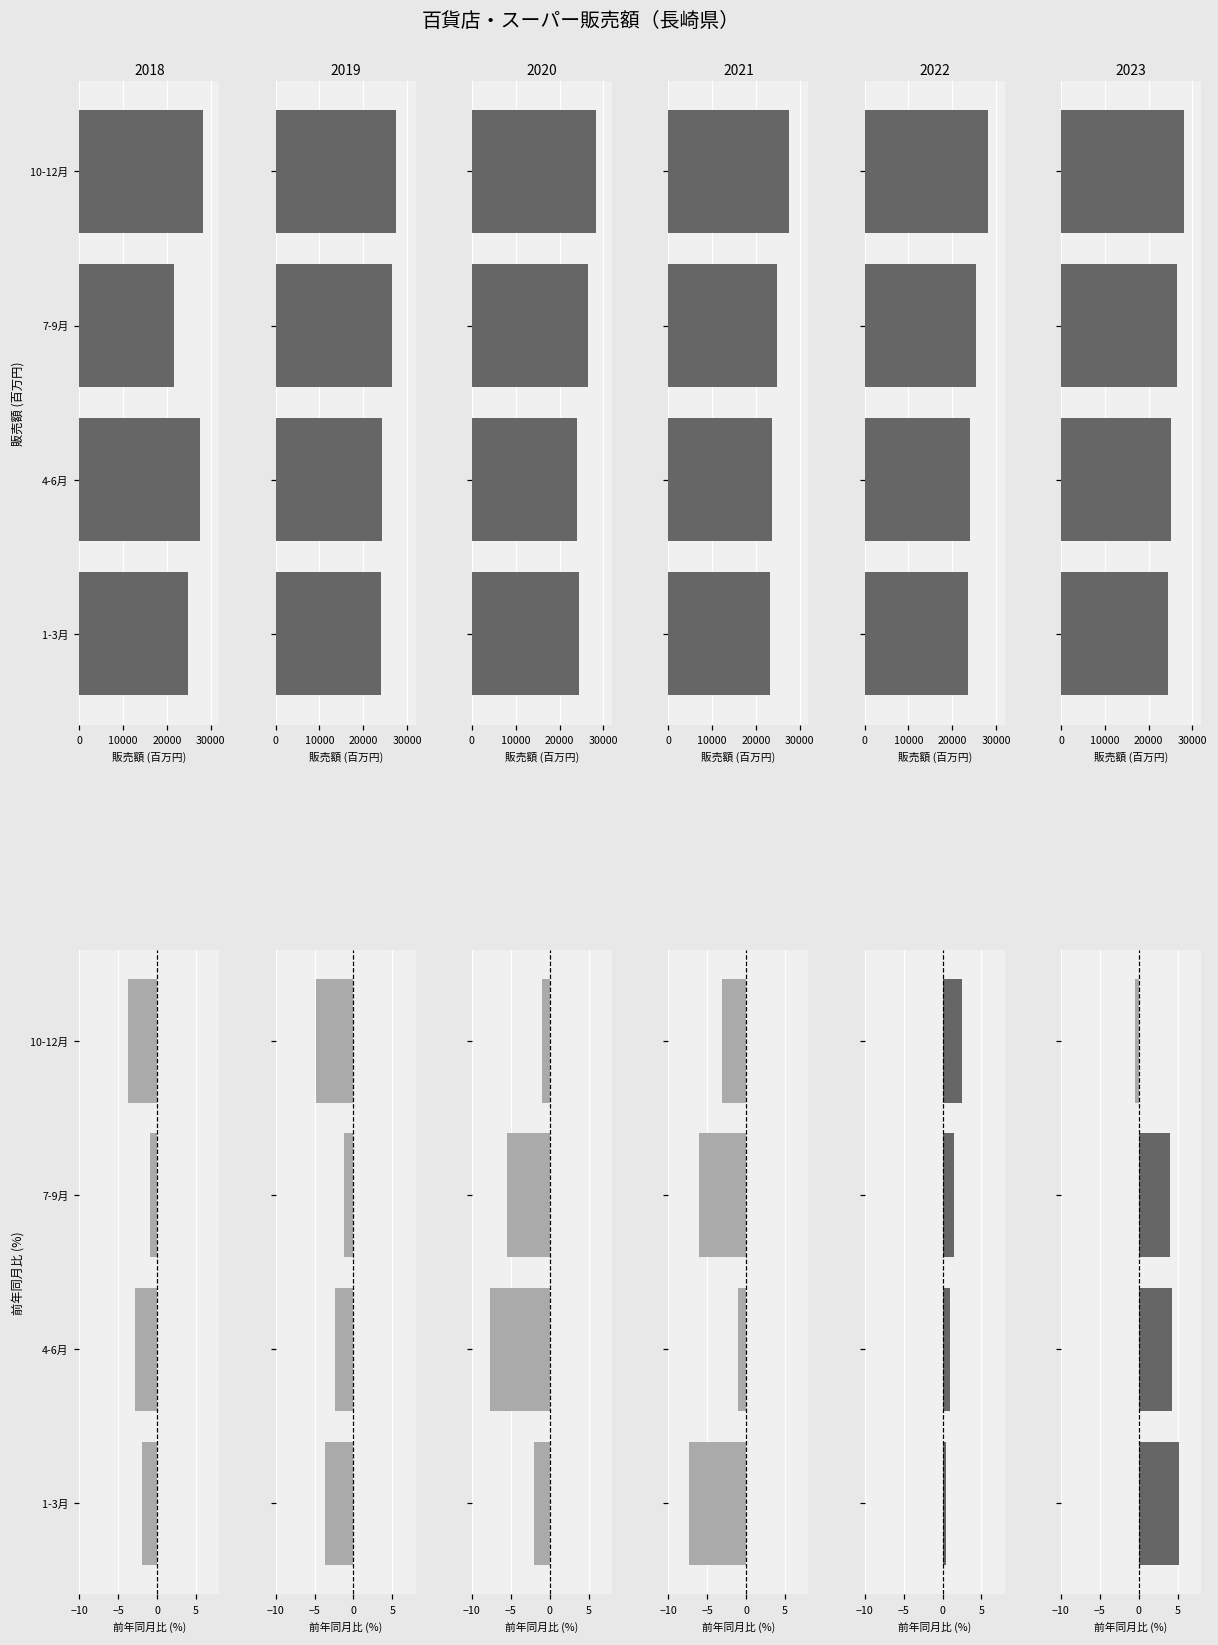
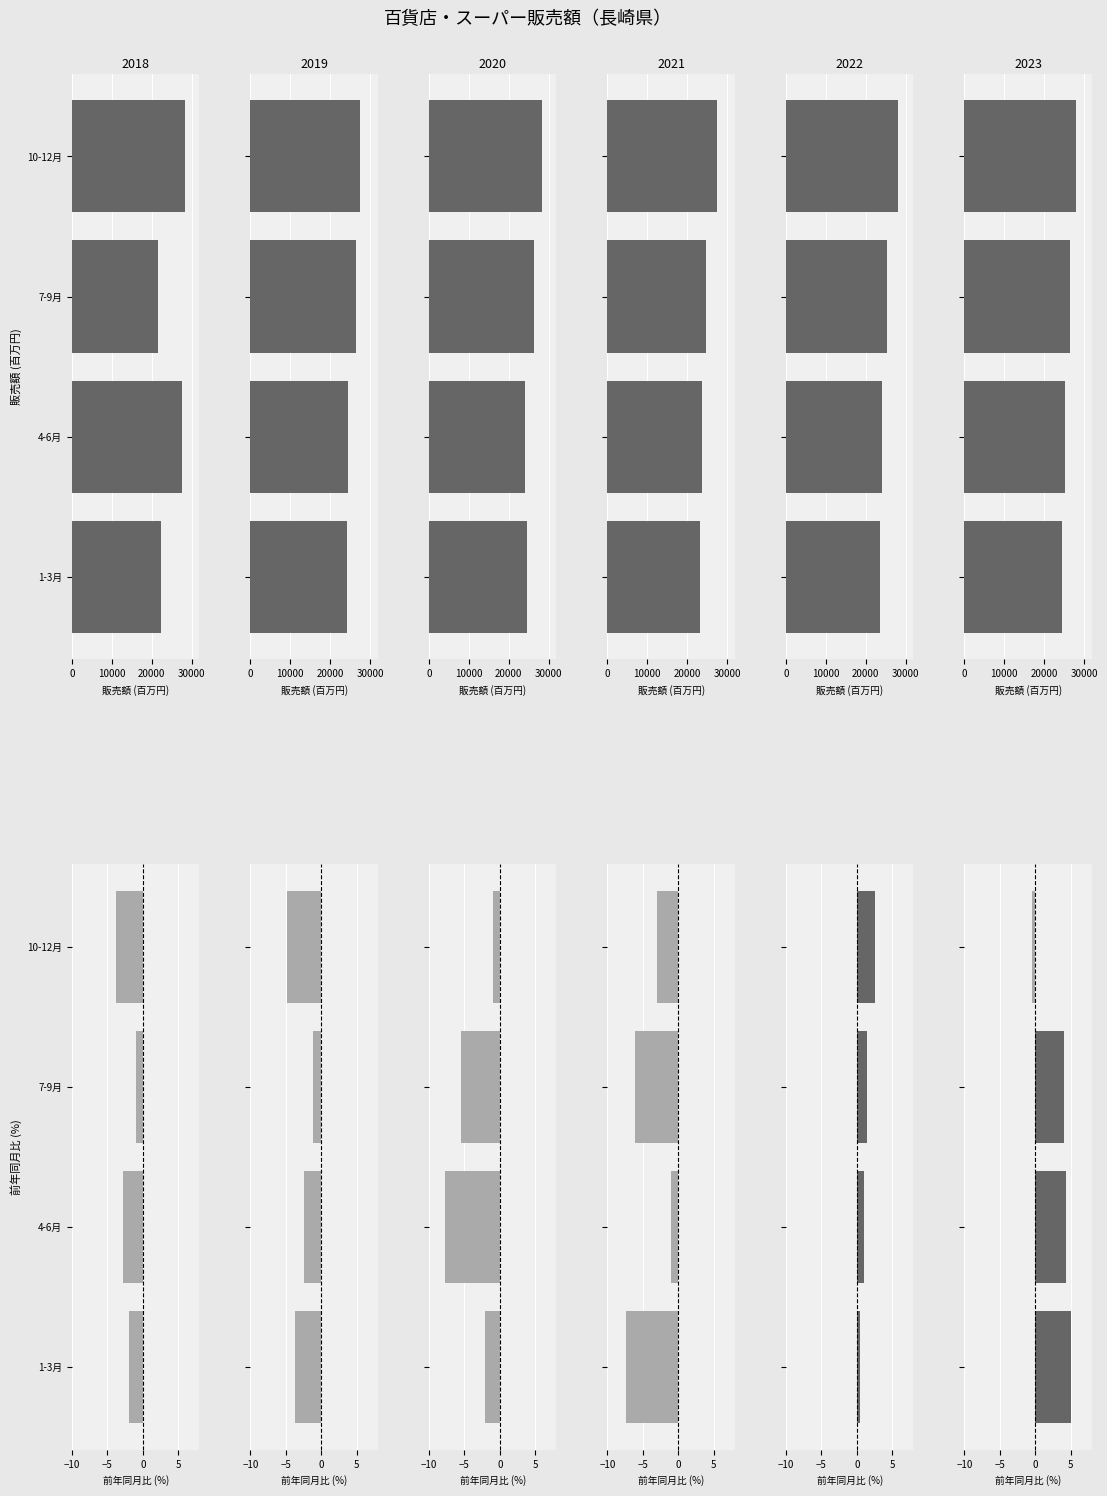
  {
    "2018": {
      "10-12月": 28000,
      "7-9月": 22000,
      "4-6月": 27000,
-     "1-3月": 25000
+     "1-3月": 22000
    }
  }
